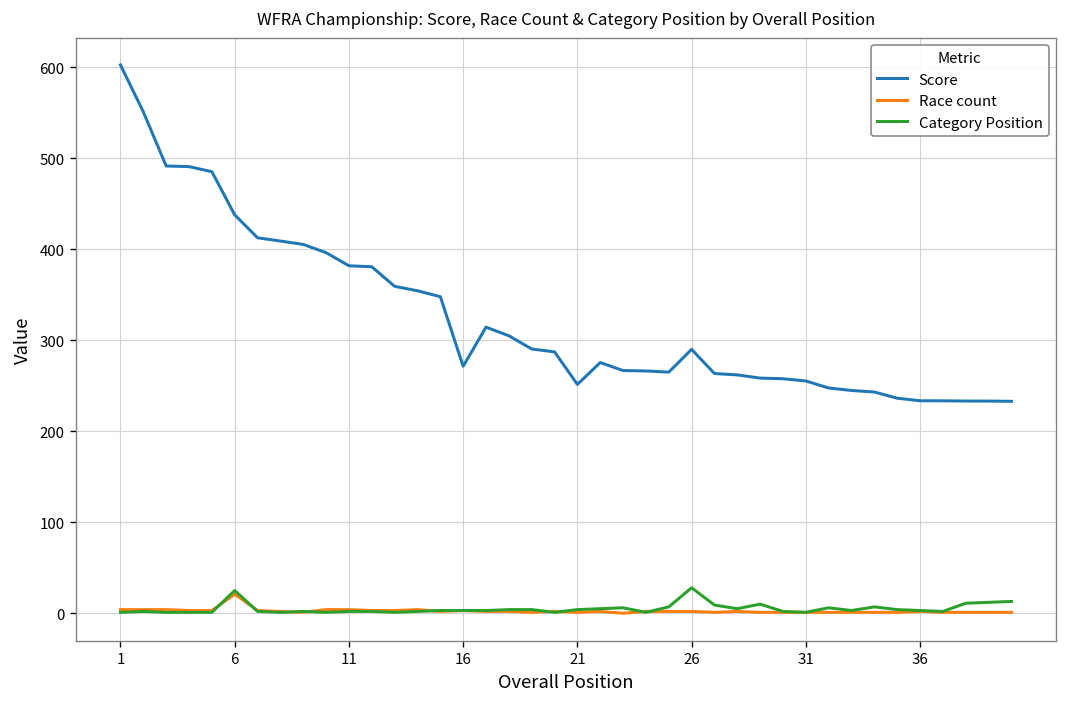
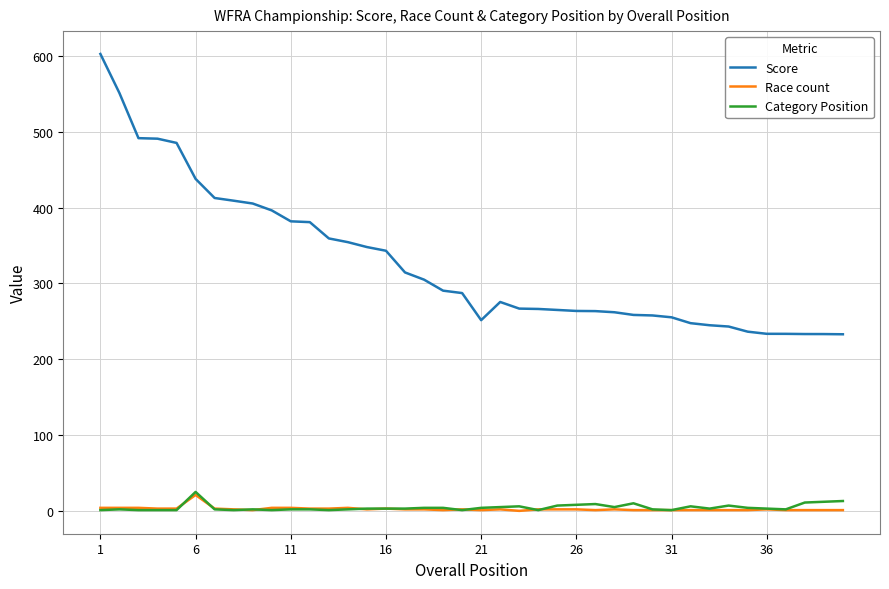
  {
    "Score": {
      "1": 600,
      "6": 440,
      "11": 380,
-     "16": 270,
+     "16": 340,
      "21": 250,
-     "26": 290,
+     "26": 260,
      "31": 260,
      "36": 230
    },
    "Race count": {
      "6": 20,
      "26": 0
    },
    "Category Position": {
      "6": 30,
-     "26": 30
+     "26": 10
    }
  }
